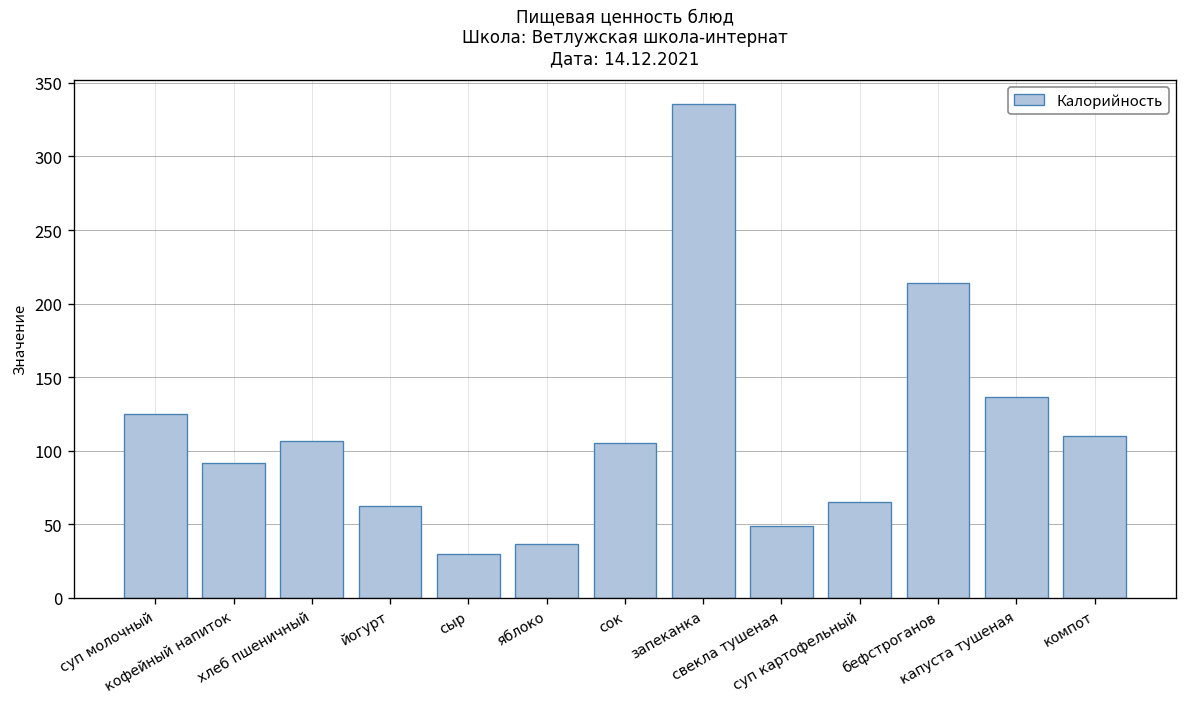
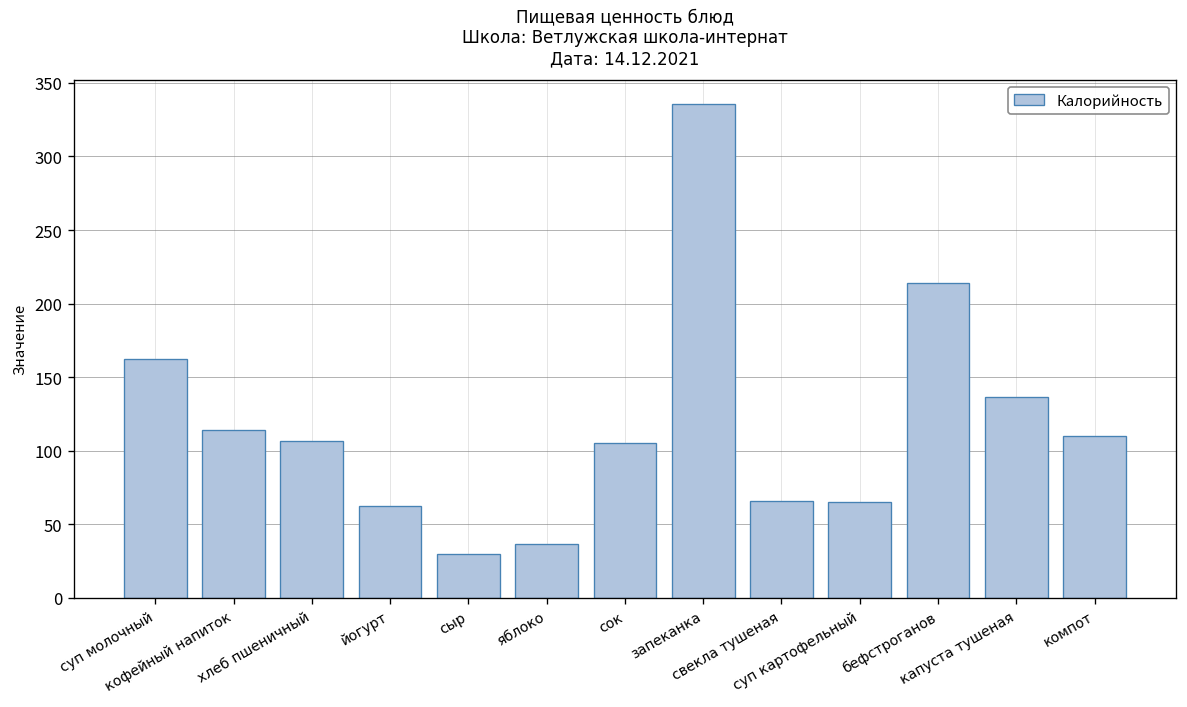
  {
-   "суп молочный": 125,
-   "кофейный напиток": 92,
+   "суп молочный": 162,
+   "кофейный напиток": 114,
    "хлеб пшеничный": 107,
    "йогурт": 63,
    "сыр": 30,
    "яблоко": 37,
    "сок": 106,
    "запеканка": 335,
-   "свекла тушеная": 49,
+   "свекла тушеная": 66,
    "суп картофельный": 65,
    "бефстроганов": 214,
    "капуста тушеная": 136,
    "компот": 110
  }
